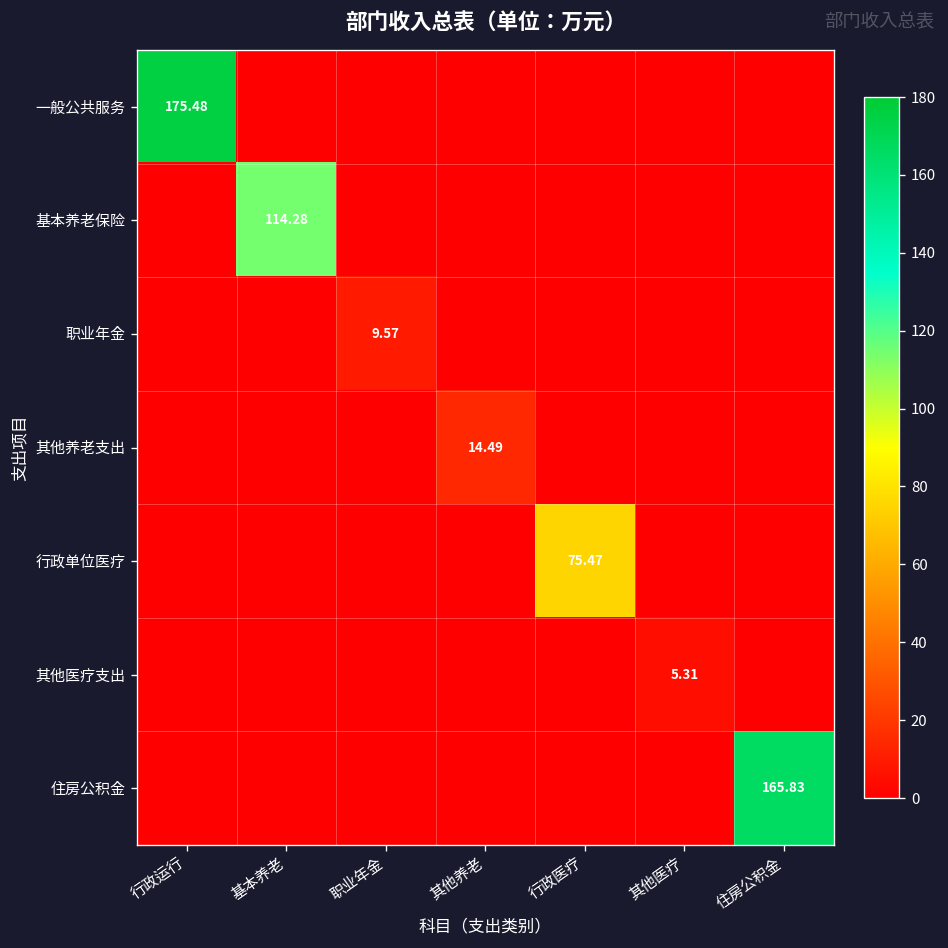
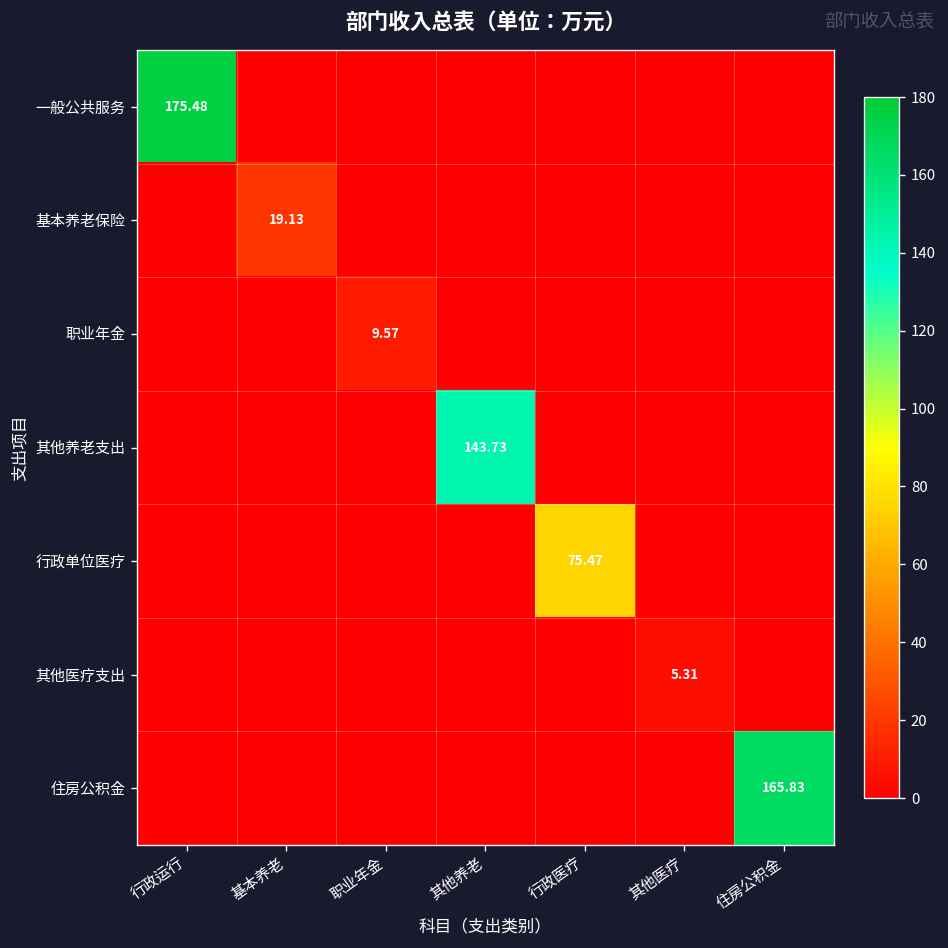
  {
    "一般公共服务": {
      "行政运行": 175.48
    },
    "基本养老保险": {
-     "基本养老": 114.28
+     "基本养老": 19.13
    },
    "职业年金": {
      "职业年金": 9.57
    },
    "其他养老支出": {
-     "其他养老": 14.49
+     "其他养老": 143.73
    },
    "行政单位医疗": {
      "行政医疗": 75.47
    },
    "其他医疗支出": {
      "其他医疗": 5.31
    },
    "住房公积金": {
      "住房公积金": 165.83
    }
  }
